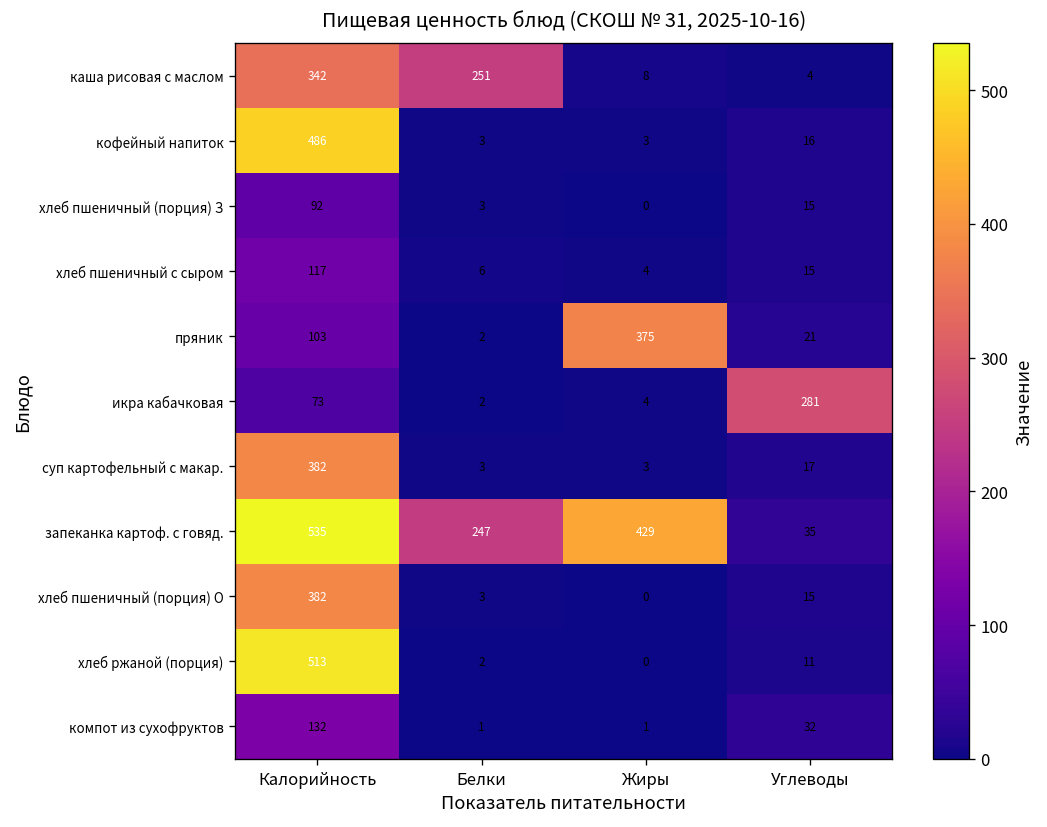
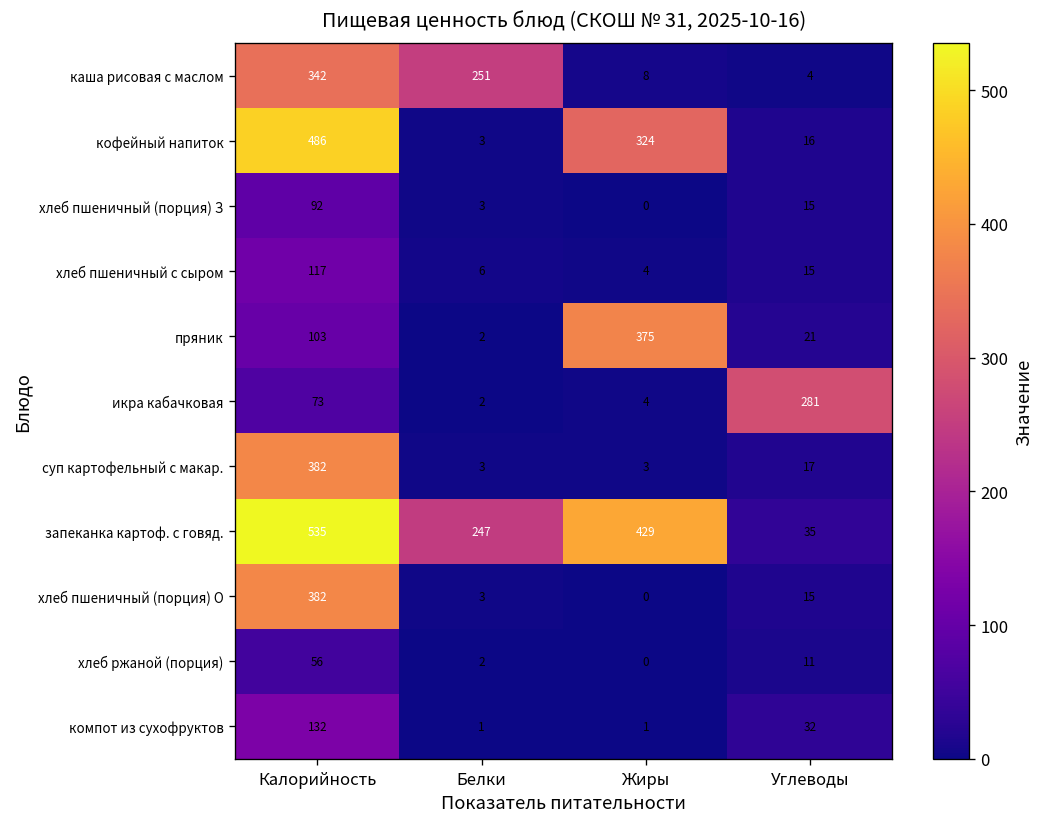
  {
    "каша рисовая с маслом": {
      "Калорийность": 342,
      "Белки": 251,
      "Жиры": 8,
      "Углеводы": 4
    },
    "кофейный напиток": {
      "Калорийность": 486,
      "Белки": 3,
-     "Жиры": 3,
+     "Жиры": 324,
      "Углеводы": 16
    },
    "хлеб пшеничный (порция) З": {
      "Калорийность": 92,
      "Белки": 3,
      "Жиры": 0,
      "Углеводы": 15
    },
    "хлеб пшеничный с сыром": {
      "Калорийность": 117,
      "Белки": 6,
      "Жиры": 4,
      "Углеводы": 15
    },
    "пряник": {
      "Калорийность": 103,
      "Белки": 2,
      "Жиры": 375,
      "Углеводы": 21
    },
    "икра кабачковая": {
      "Калорийность": 73,
      "Белки": 2,
      "Жиры": 4,
      "Углеводы": 281
    },
    "суп картофельный с макар.": {
      "Калорийность": 382,
      "Белки": 3,
      "Жиры": 3,
      "Углеводы": 17
    },
    "запеканка картоф. с говяд.": {
      "Калорийность": 535,
      "Белки": 247,
      "Жиры": 429,
      "Углеводы": 35
    },
    "хлеб пшеничный (порция) О": {
      "Калорийность": 382,
      "Белки": 3,
      "Жиры": 0,
      "Углеводы": 15
    },
    "хлеб ржаной (порция)": {
-     "Калорийность": 513,
+     "Калорийность": 56,
      "Белки": 2,
      "Жиры": 0,
      "Углеводы": 11
    },
    "компот из сухофруктов": {
      "Калорийность": 132,
      "Белки": 1,
      "Жиры": 1,
      "Углеводы": 32
    }
  }
